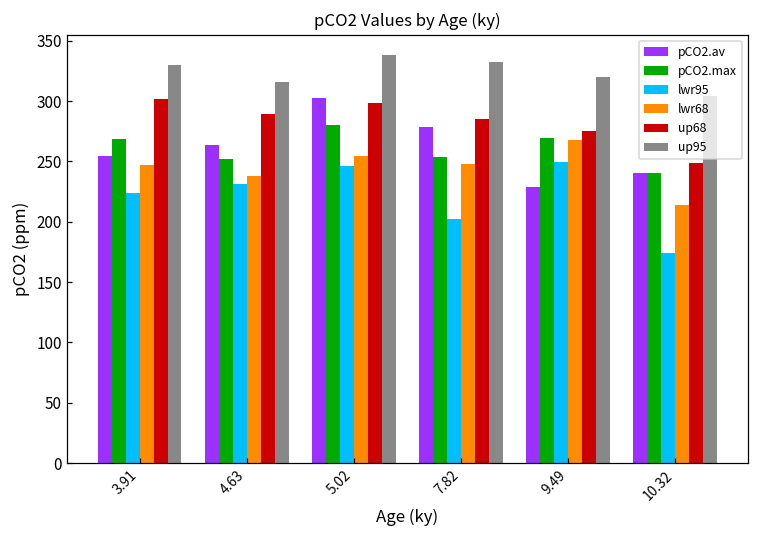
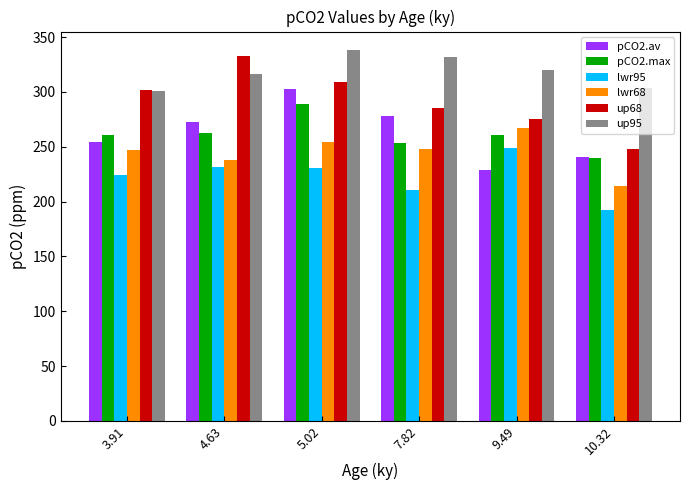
  {
    "pCO2.av": {
      "3.91": 255,
-     "4.63": 264,
+     "4.63": 273,
      "5.02": 303,
      "7.82": 278,
      "9.49": 229,
      "10.32": 241
    },
    "pCO2.max": {
-     "3.91": 269,
-     "4.63": 252,
-     "5.02": 280,
+     "3.91": 261,
+     "4.63": 262,
+     "5.02": 289,
      "7.82": 254,
-     "9.49": 269,
+     "9.49": 261,
      "10.32": 240
    },
    "lwr95": {
      "3.91": 224,
      "4.63": 232,
-     "5.02": 246,
-     "7.82": 203,
+     "5.02": 230,
+     "7.82": 210,
      "9.49": 249,
-     "10.32": 175
+     "10.32": 192
    },
    "lwr68": {
      "3.91": 247,
      "4.63": 238,
      "5.02": 254,
      "7.82": 248,
      "9.49": 268,
      "10.32": 214
    },
    "up68": {
      "3.91": 302,
-     "4.63": 289,
-     "5.02": 299,
+     "4.63": 332,
+     "5.02": 309,
      "7.82": 285,
      "9.49": 275,
      "10.32": 248
    },
    "up95": {
-     "3.91": 330,
+     "3.91": 301,
      "4.63": 316,
      "5.02": 338,
      "7.82": 332,
      "9.49": 320
    }
  }
